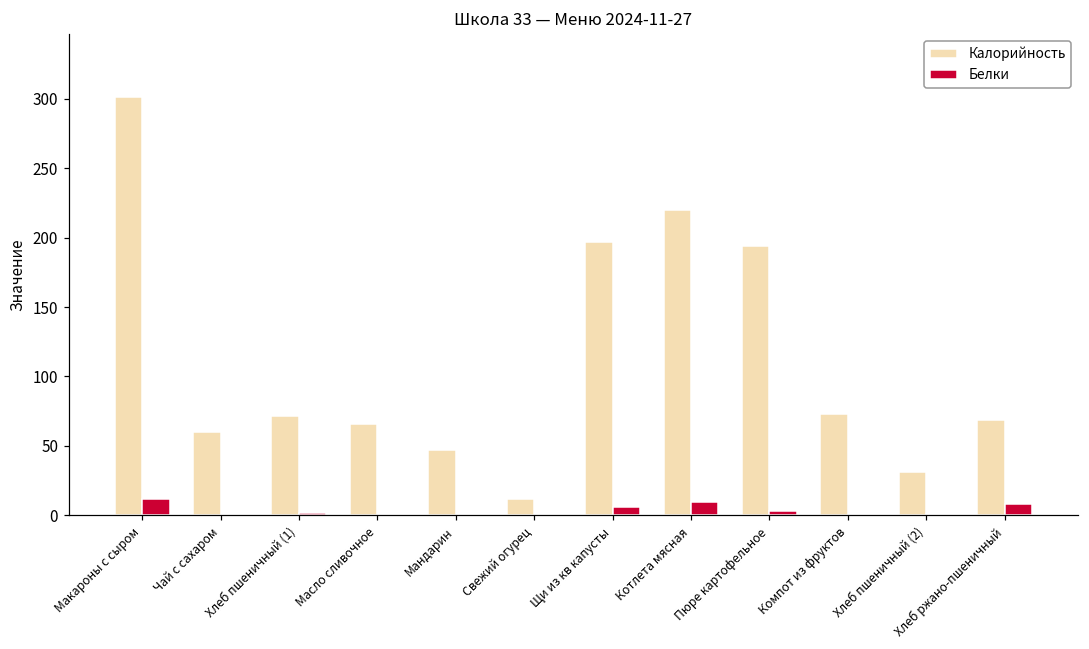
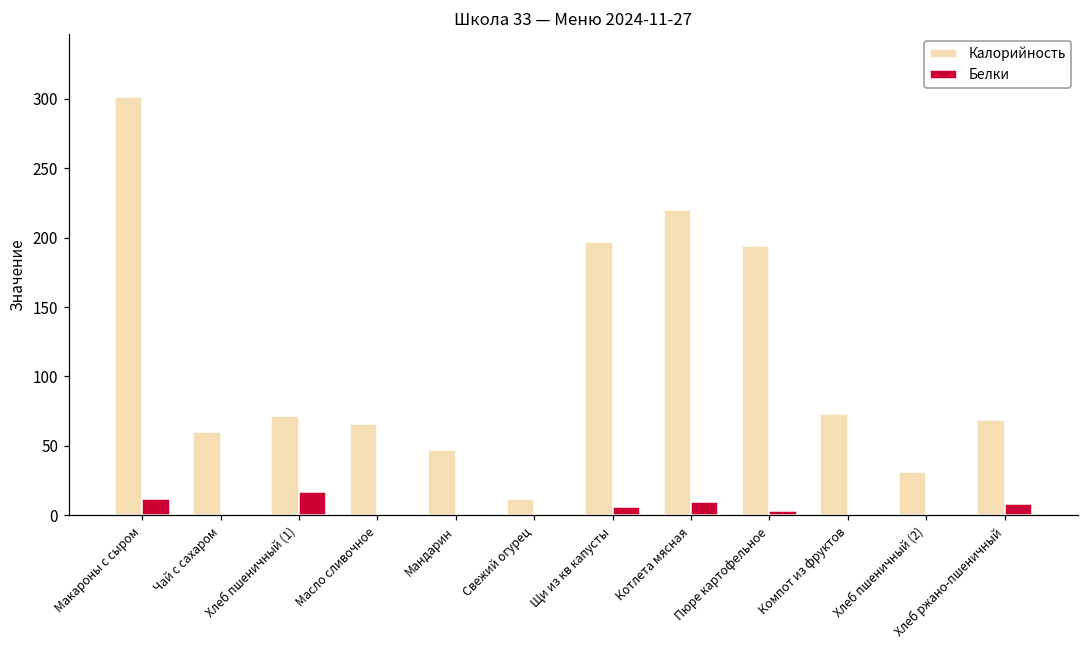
  {
    "Калорийность": {
      "Макароны с сыром": 301,
      "Чай с сахаром": 60,
      "Хлеб пшеничный (1)": 72,
      "Масло сливочное": 66,
      "Мандарин": 47,
      "Свежий огурец": 12,
      "Щи из кв капусты": 197,
      "Котлета мясная": 220,
      "Пюре картофельное": 194,
      "Компот из фруктов": 73,
      "Хлеб пшеничный (2)": 32,
      "Хлеб ржано-пшеничный": 69
    },
    "Белки": {
      "Макароны с сыром": 12,
-     "Хлеб пшеничный (1)": 2,
+     "Хлеб пшеничный (1)": 17,
      "Свежий огурец": 0,
      "Щи из кв капусты": 6,
      "Котлета мясная": 10,
      "Пюре картофельное": 3,
      "Хлеб ржано-пшеничный": 9
    }
  }
